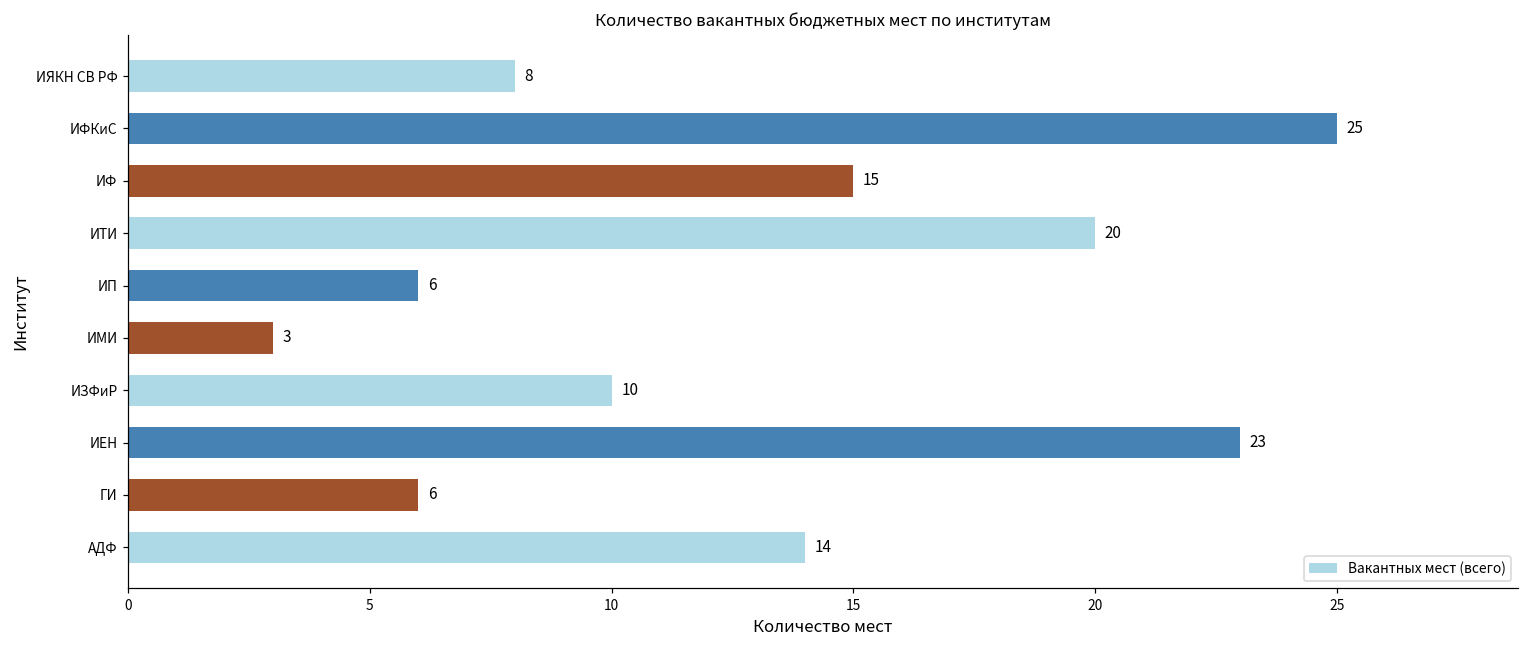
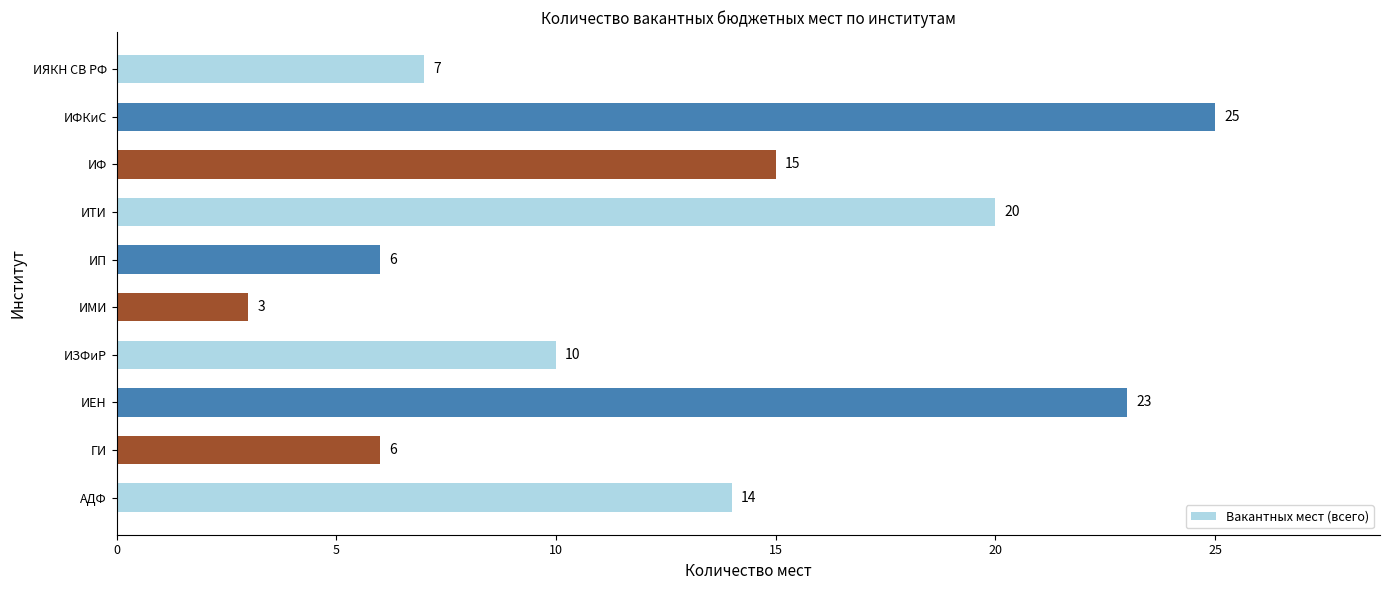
  {
-   "ИЯКН СВ РФ": 8,
+   "ИЯКН СВ РФ": 7,
    "ИФКиС": 25,
    "ИФ": 15,
    "ИТИ": 20,
    "ИП": 6,
    "ИМИ": 3,
    "ИЗФиР": 10,
    "ИЕН": 23,
    "ГИ": 6,
    "АДФ": 14
  }
